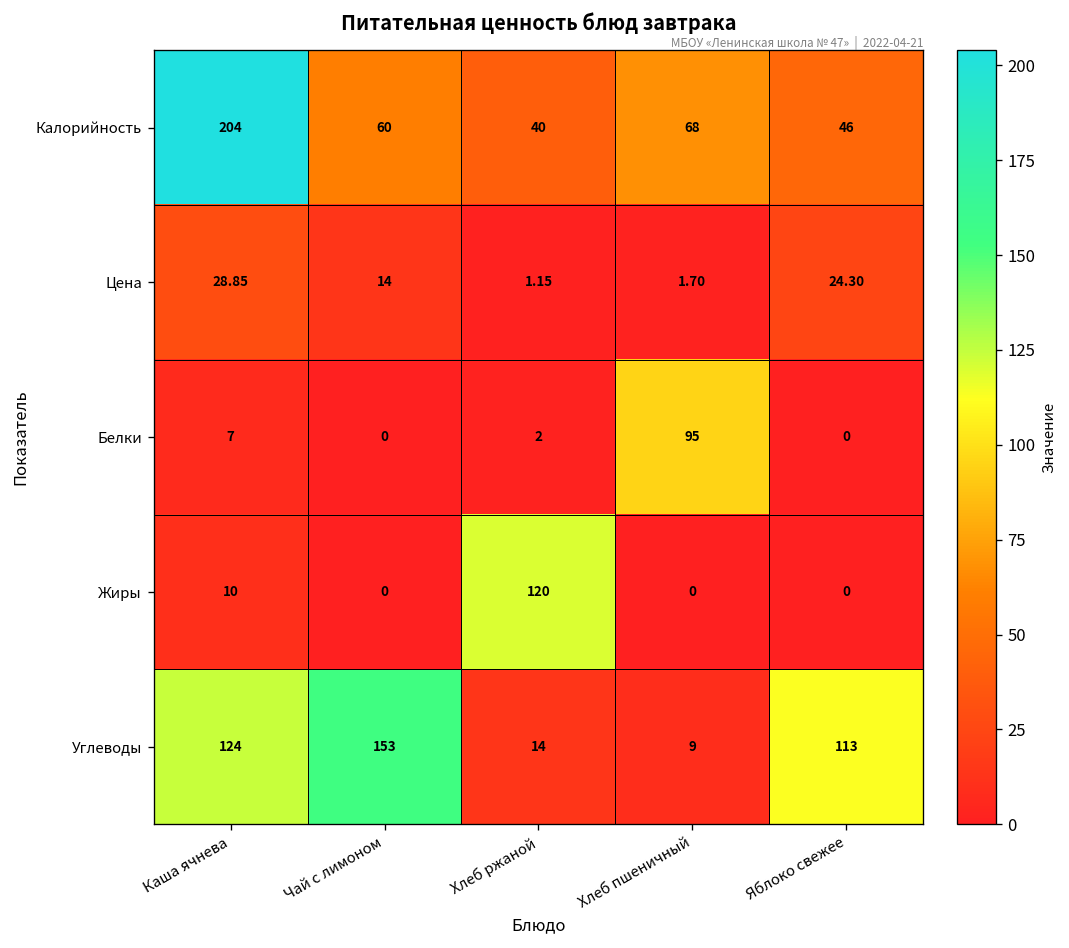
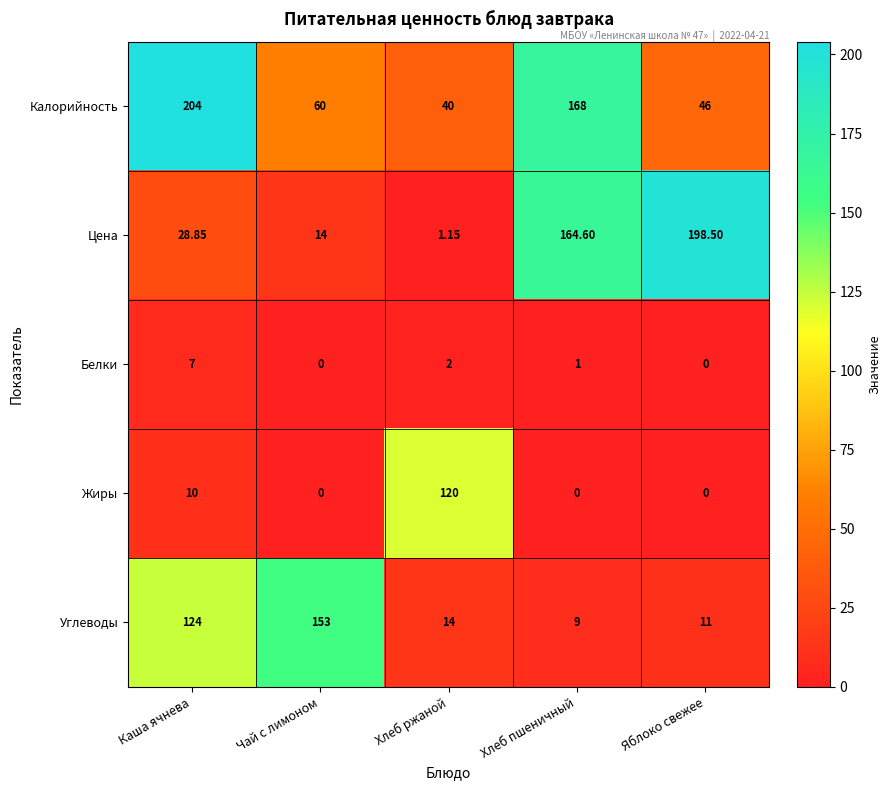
  {
    "Калорийность": {
      "Каша ячнева": 204,
      "Чай с лимоном": 60,
      "Хлеб ржаной": 40,
-     "Хлеб пшеничный": 68,
+     "Хлеб пшеничный": 168,
      "Яблоко свежее": 46
    },
    "Цена": {
      "Каша ячнева": 28.85,
      "Чай с лимоном": 14,
      "Хлеб ржаной": 1.15,
-     "Хлеб пшеничный": 1.70,
-     "Яблоко свежее": 24.30
+     "Хлеб пшеничный": 164.60,
+     "Яблоко свежее": 198.50
    },
    "Белки": {
      "Каша ячнева": 7,
      "Чай с лимоном": 0,
      "Хлеб ржаной": 2,
-     "Хлеб пшеничный": 95,
+     "Хлеб пшеничный": 1,
      "Яблоко свежее": 0
    },
    "Жиры": {
      "Каша ячнева": 10,
      "Чай с лимоном": 0,
      "Хлеб ржаной": 120,
      "Хлеб пшеничный": 0,
      "Яблоко свежее": 0
    },
    "Углеводы": {
      "Каша ячнева": 124,
      "Чай с лимоном": 153,
      "Хлеб ржаной": 14,
      "Хлеб пшеничный": 9,
-     "Яблоко свежее": 113
+     "Яблоко свежее": 11
    }
  }
